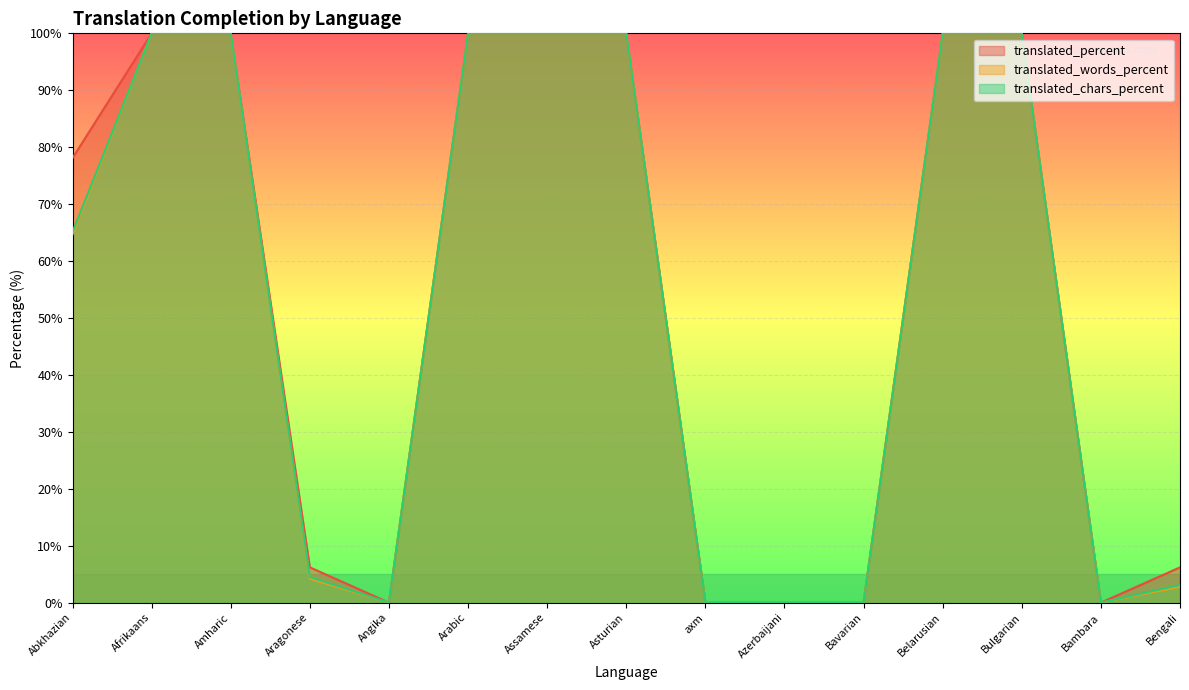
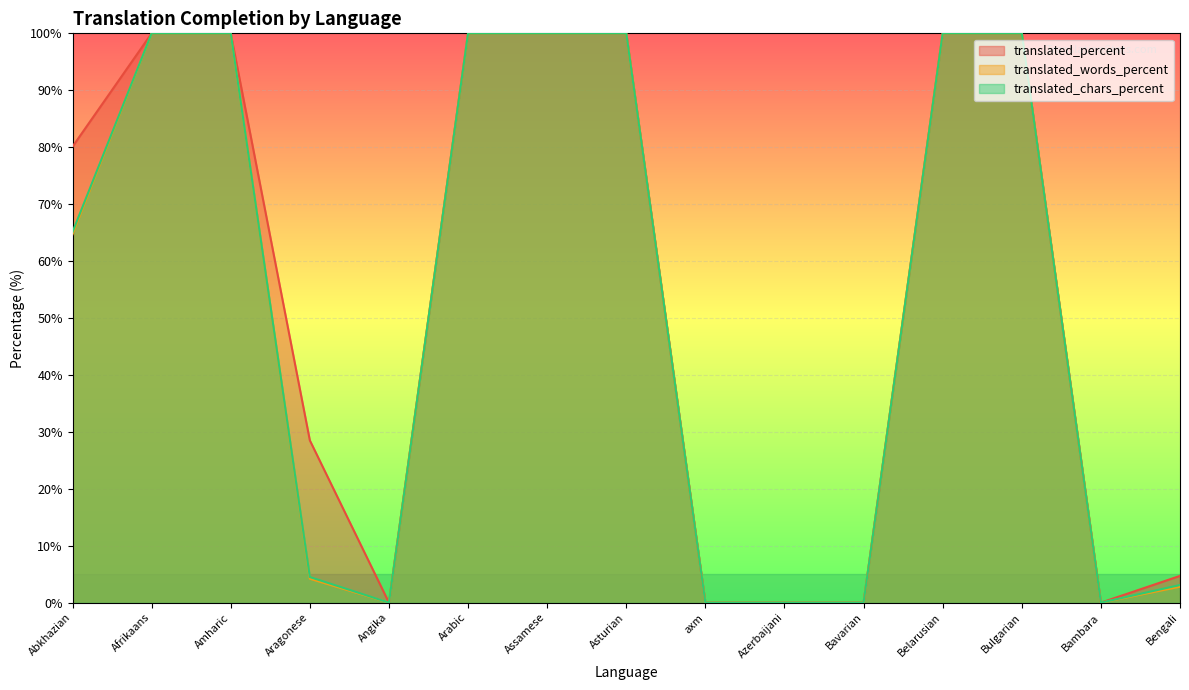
  {
    "translated_percent": {
-     "Abkhazian": "78%",
-     "Aragonese": "6%",
-     "Bengali": "6%"
+     "Abkhazian": "80%",
+     "Aragonese": "29%",
+     "Bengali": "5%"
    }
  }
